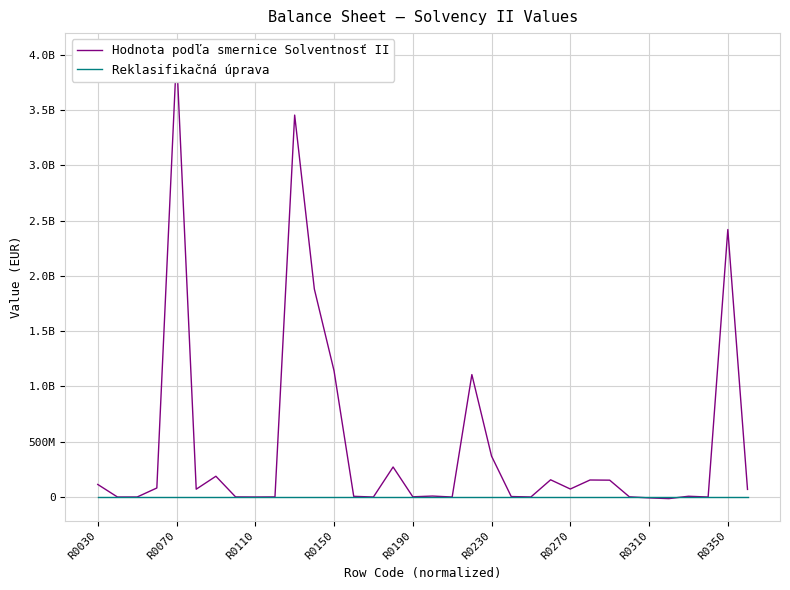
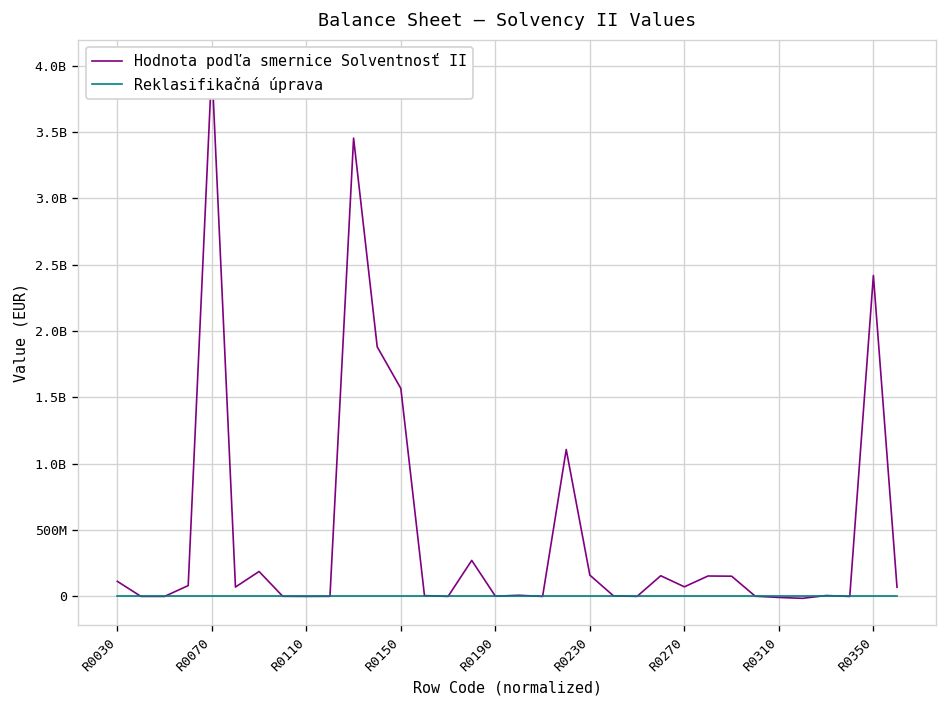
  {
    "Hodnota podľa smernice Solventnosť II": {
      "R0030": 110000000,
-     "R0150": 1140000000,
-     "R0230": 370000000,
+     "R0150": 1570000000,
+     "R0230": 160000000,
      "R0270": 70000000,
      "R0350": 2420000000
    },
    "Reklasifikačná úprava": {
      "R0030": 0,
      "R0070": 0,
      "R0150": 0,
      "R0230": 0,
      "R0270": 0,
      "R0350": 0
    }
  }
